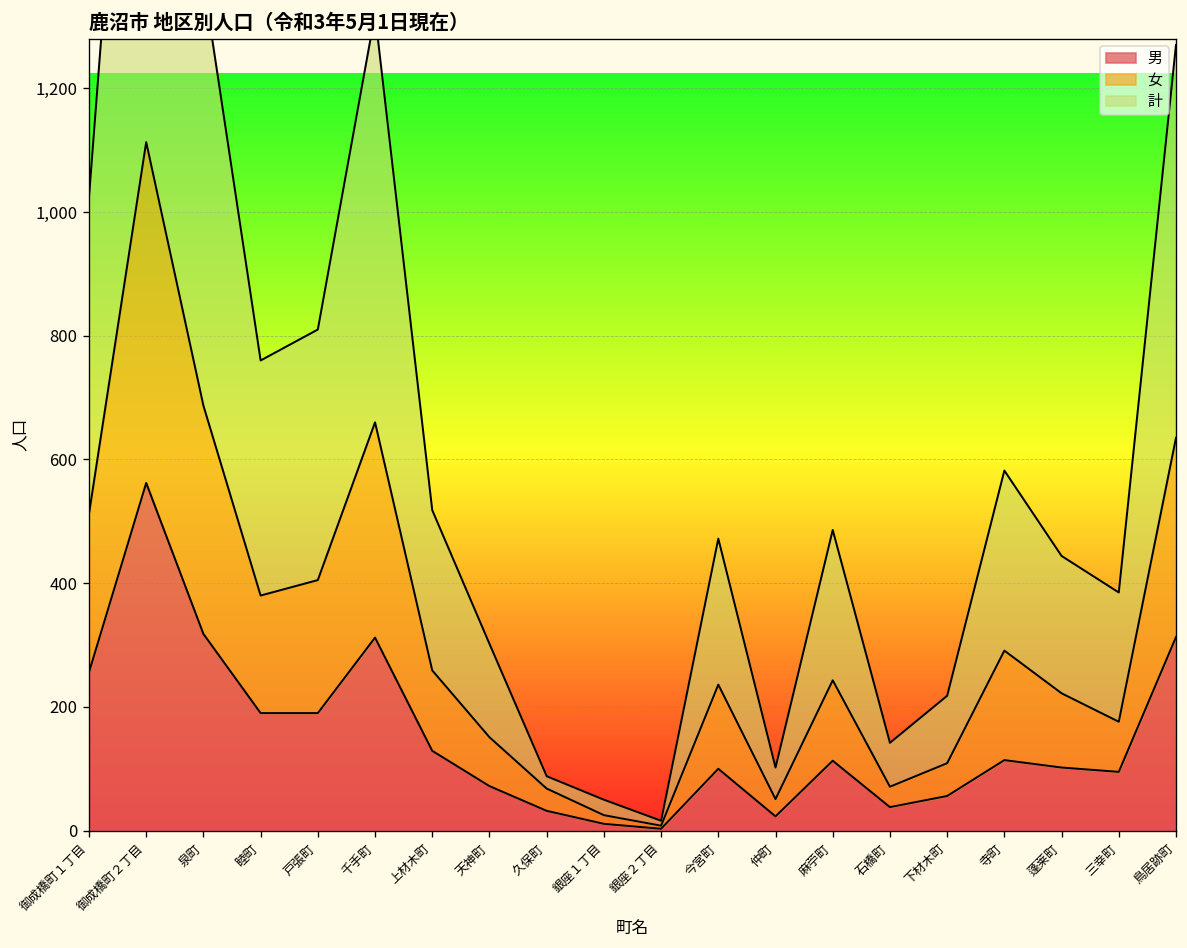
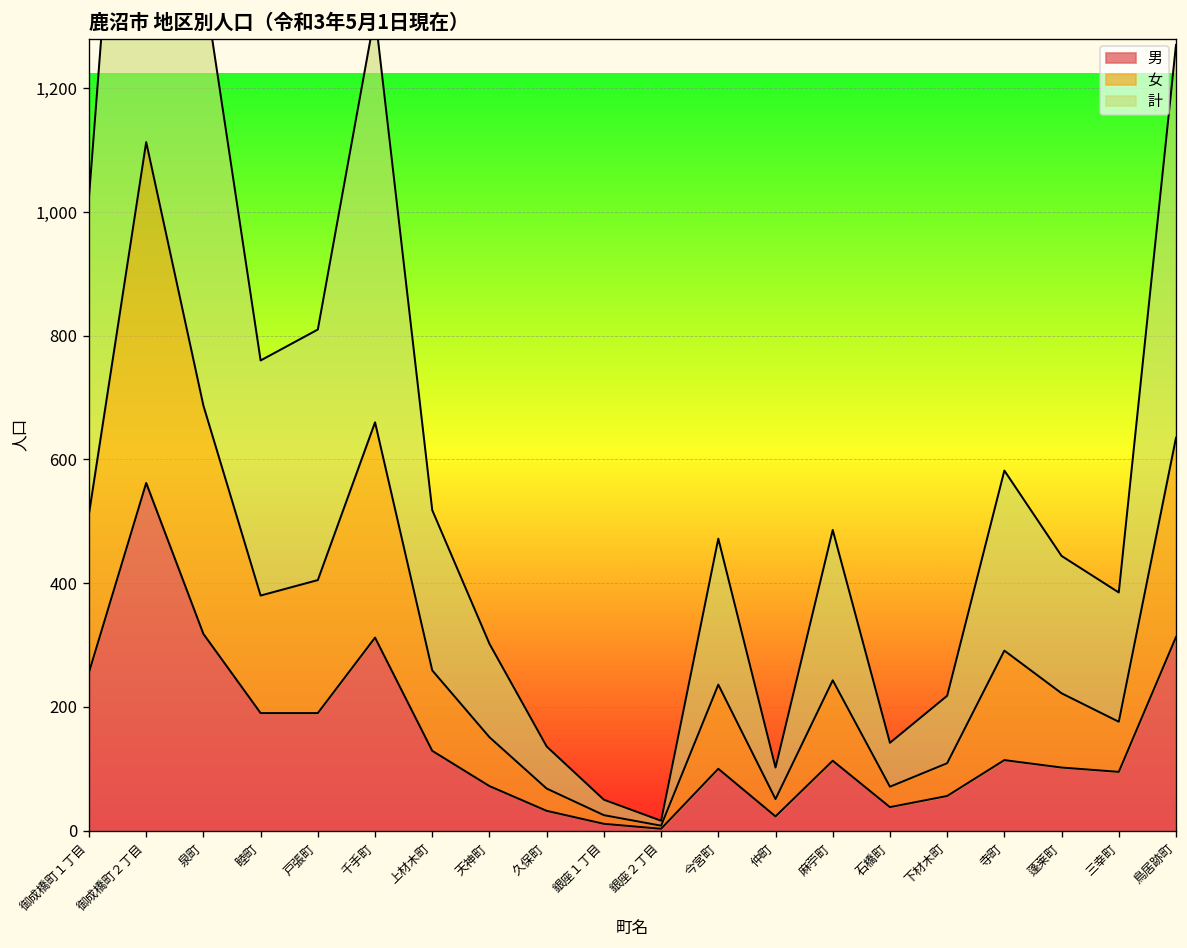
  {
    "男": {
      "御成橋町１丁目": 260,
      "御成橋町２丁目": 560,
      "泉町": 320,
      "睦町": 190,
      "戸張町": 190,
      "千手町": 310,
      "上材木町": 130,
      "天神町": 70,
      "久保町": 30,
      "銀座１丁目": 10,
      "銀座２丁目": 0,
      "今宮町": 100,
      "仲町": 20,
      "麻苧町": 110,
      "石橋町": 40,
      "下材木町": 60,
      "寺町": 110,
      "蓬莱町": 100,
      "三幸町": 100,
      "鳥居跡町": 310
    },
    "女": {
      "御成橋町１丁目": 260,
      "御成橋町２丁目": 550,
      "泉町": 370,
      "睦町": 190,
      "戸張町": 220,
      "千手町": 350,
      "上材木町": 130,
      "天神町": 80,
      "久保町": 40,
      "銀座１丁目": 10,
      "銀座２丁目": 10,
      "今宮町": 140,
      "仲町": 30,
      "麻苧町": 130,
      "石橋町": 30,
      "下材木町": 50,
      "寺町": 180,
      "蓬莱町": 120,
      "三幸町": 80,
      "鳥居跡町": 320
    },
    "計": {
      "御成橋町１丁目": 510,
      "睦町": 380,
      "戸張町": 410,
      "上材木町": 260,
      "天神町": 150,
-     "久保町": 20,
+     "久保町": 70,
      "銀座１丁目": 30,
      "銀座２丁目": 10,
      "今宮町": 240,
      "仲町": 50,
      "麻苧町": 240,
      "石橋町": 70,
      "下材木町": 110,
      "寺町": 290,
      "蓬莱町": 220,
      "三幸町": 210,
      "鳥居跡町": 640
    }
  }
